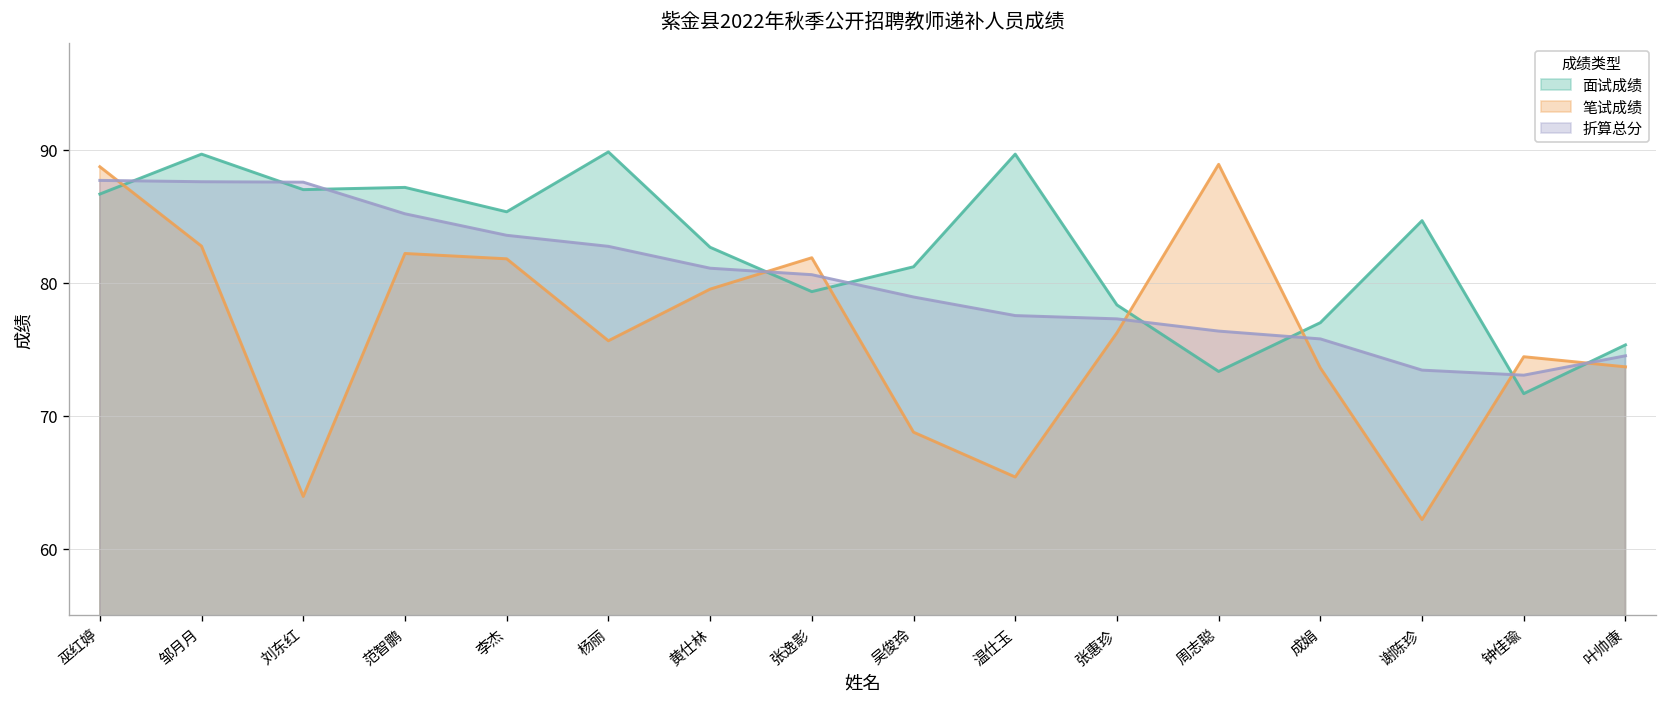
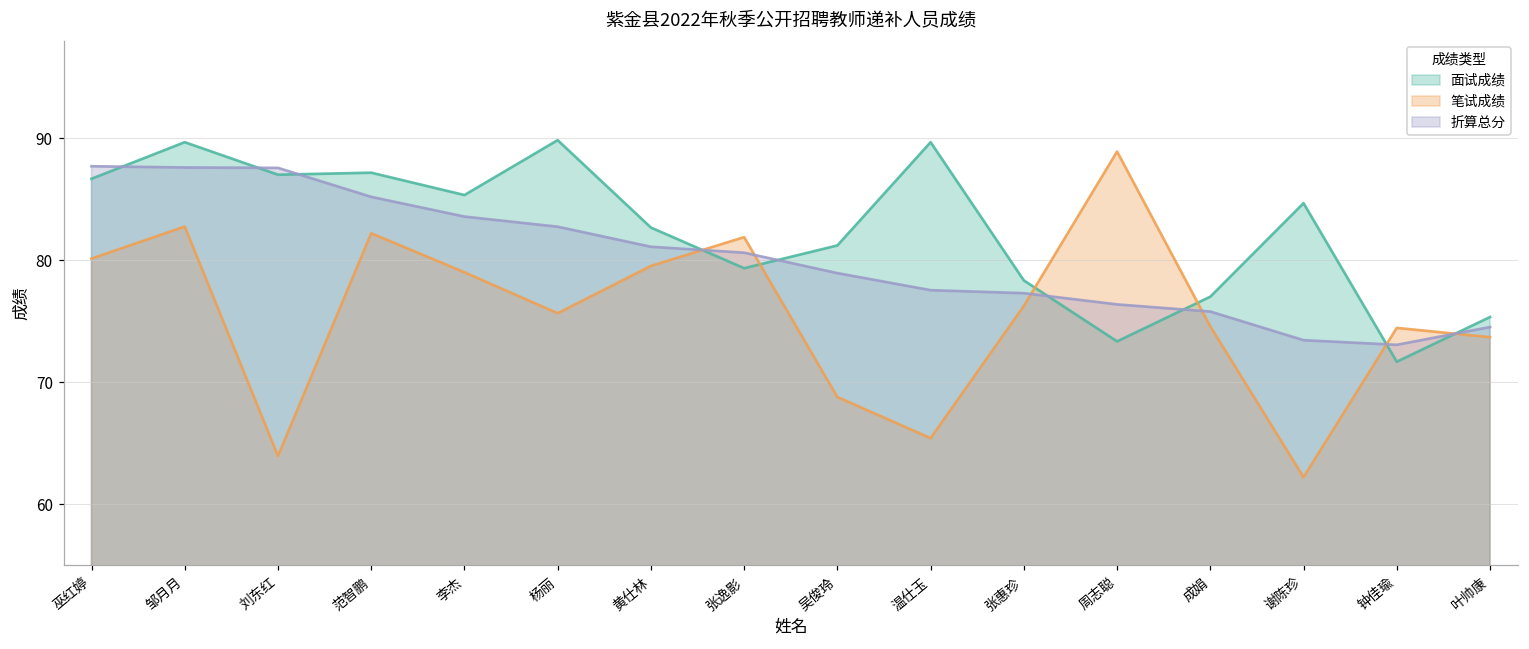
  {
    "笔试成绩": {
-     "巫红婷": 88.7,
+     "巫红婷": 80.1,
      "邹月月": 82.8,
      "刘东红": 63.9,
      "范智鹏": 82.2,
-     "李杰": 81.8,
+     "李杰": 79.0,
      "杨丽": 75.6,
      "黄仕林": 79.5,
      "张逸影": 81.9,
      "吴俊玲": 68.8,
      "温仕玉": 65.4,
      "张惠珍": 76.2,
      "周志聪": 88.9,
-     "成娟": 73.6,
+     "成娟": 74.6,
      "谢陈珍": 62.2,
      "钟佳瑜": 74.4,
      "叶帅康": 73.7
    }
  }
